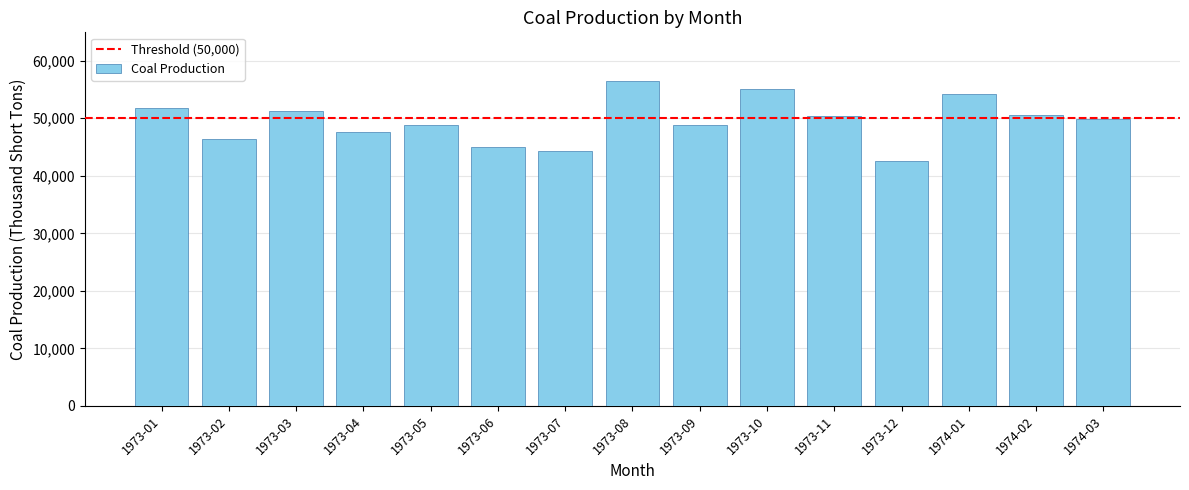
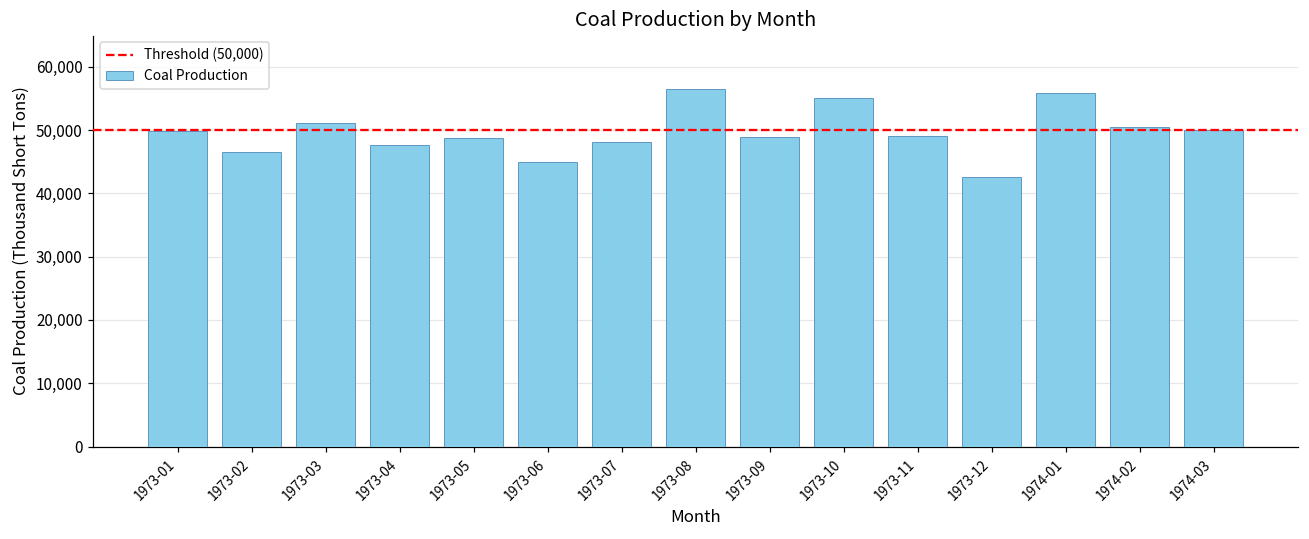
  {
-   "1973-01": "52,000",
+   "1973-01": "50,000",
    "1973-02": "46,000",
    "1973-03": "51,000",
    "1973-04": "48,000",
    "1973-05": "49,000",
    "1973-06": "45,000",
-   "1973-07": "44,000",
+   "1973-07": "48,000",
    "1973-08": "56,000",
    "1973-09": "49,000",
    "1973-10": "55,000",
-   "1973-11": "50,000",
+   "1973-11": "49,000",
    "1973-12": "43,000",
-   "1974-01": "54,000",
+   "1974-01": "56,000",
    "1974-02": "51,000",
    "1974-03": "50,000"
  }
